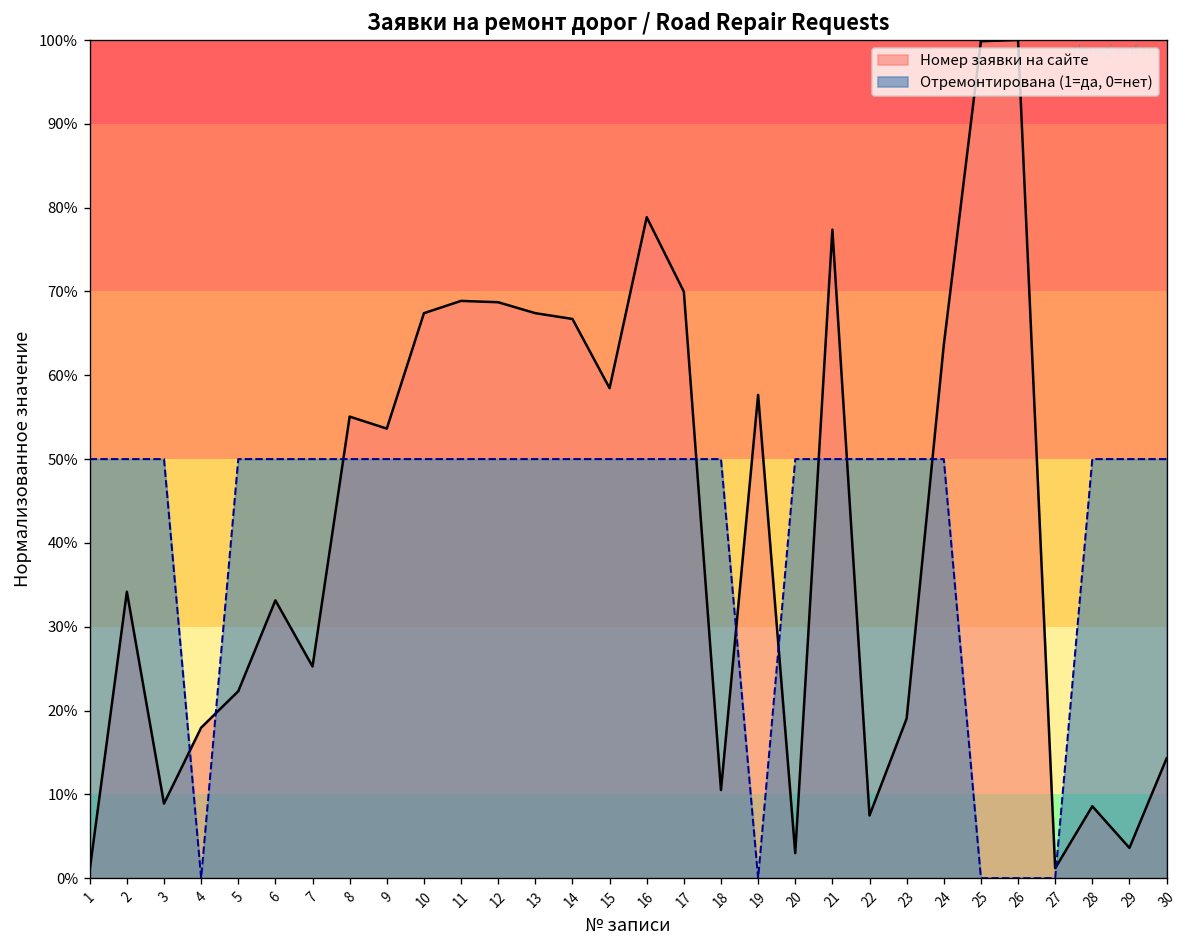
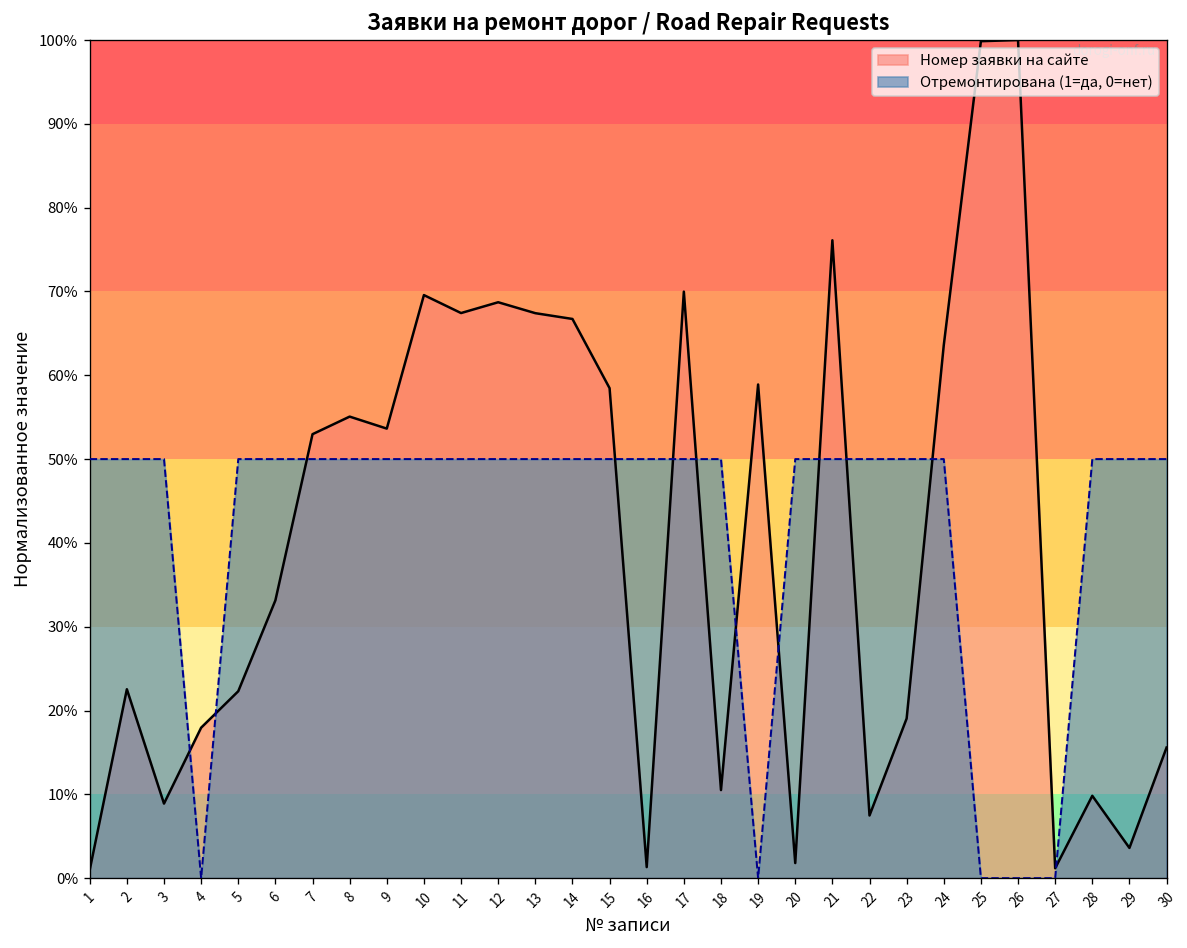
  {
    "Номер заявки на сайте": {
      "1": "1%",
-     "2": "34%",
+     "2": "23%",
      "3": "9%",
      "4": "18%",
      "5": "22%",
      "6": "33%",
-     "7": "25%",
+     "7": "53%",
      "8": "55%",
      "9": "54%",
-     "10": "67%",
-     "11": "69%",
+     "10": "70%",
+     "11": "67%",
      "12": "69%",
      "13": "67%",
      "14": "67%",
      "15": "58%",
-     "16": "79%",
+     "16": "1%",
      "17": "70%",
      "18": "11%",
-     "19": "58%",
-     "20": "3%",
-     "21": "77%",
+     "19": "59%",
+     "20": "2%",
+     "21": "76%",
      "22": "7%",
      "23": "19%",
      "24": "64%",
      "25": "100%",
      "26": "100%",
      "27": "1%",
-     "28": "9%",
+     "28": "10%",
      "29": "4%",
-     "30": "14%"
+     "30": "16%"
    },
    "Отремонтирована (1=да, 0=нет)": {
      "1": "50%",
      "2": "50%",
      "3": "50%",
      "4": "0%",
      "5": "50%",
      "6": "50%",
      "7": "50%",
      "8": "50%",
      "9": "50%",
      "10": "50%",
      "11": "50%",
      "12": "50%",
      "13": "50%",
      "14": "50%",
      "15": "50%",
      "16": "50%",
      "17": "50%",
      "18": "50%",
      "19": "0%",
      "20": "50%",
      "21": "50%",
      "22": "50%",
      "23": "50%",
      "24": "50%",
      "25": "0%",
      "26": "0%",
      "27": "0%",
      "28": "50%",
      "29": "50%",
      "30": "50%"
    }
  }
